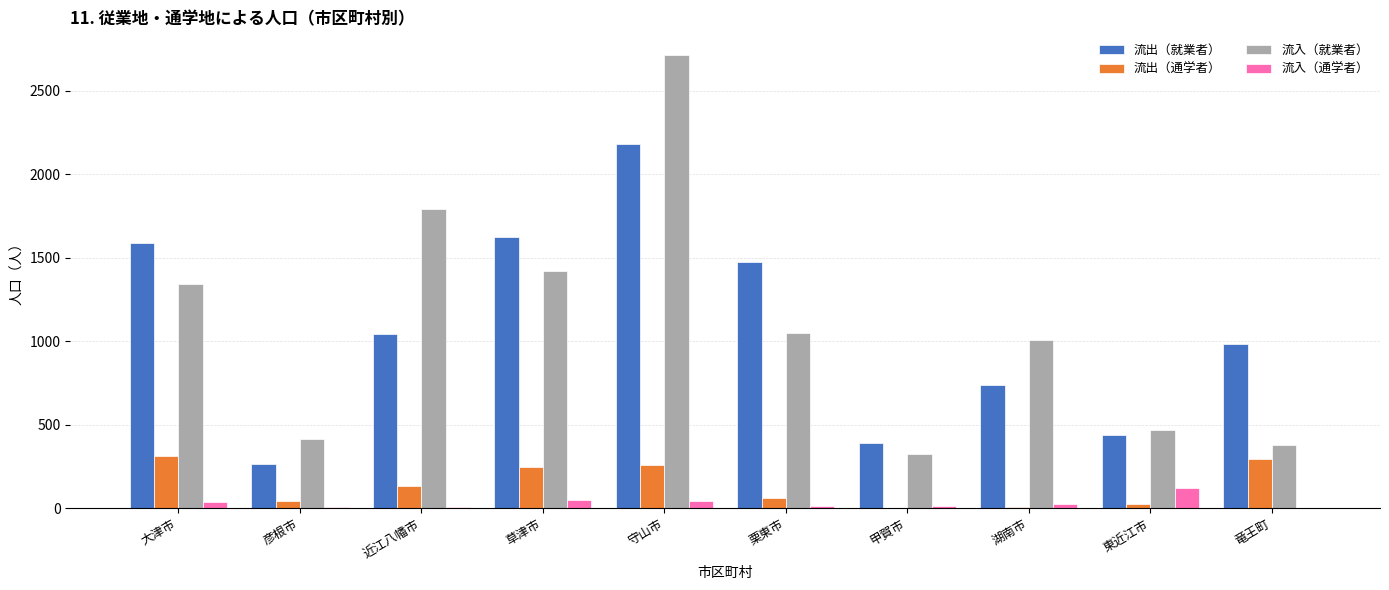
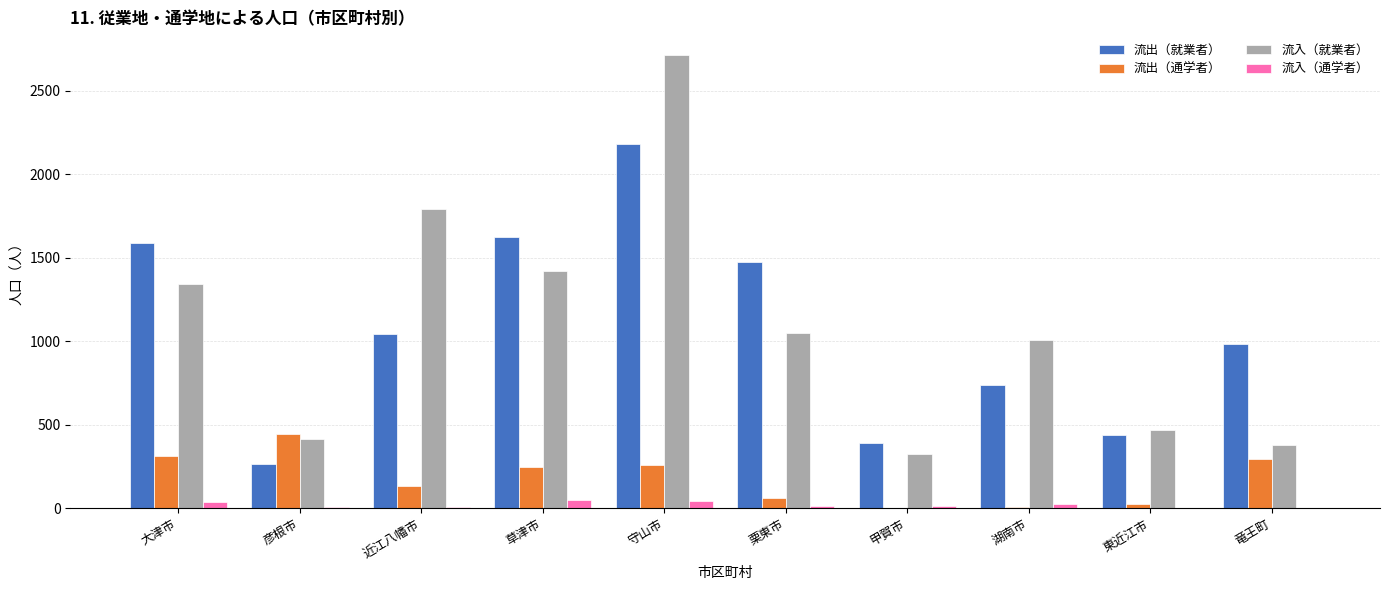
  {
    "流出（就業者）": {
      "大津市": 1590,
      "彦根市": 260,
      "近江八幡市": 1040,
      "草津市": 1620,
      "守山市": 2180,
      "栗東市": 1480,
      "甲賀市": 390,
      "湖南市": 740,
      "東近江市": 440,
      "竜王町": 990
    },
    "流出（通学者）": {
      "大津市": 310,
-     "彦根市": 40,
+     "彦根市": 450,
      "近江八幡市": 140,
      "草津市": 250,
      "守山市": 260,
      "栗東市": 60,
      "東近江市": 30,
      "竜王町": 290
    },
    "流入（就業者）": {
      "大津市": 1340,
      "彦根市": 420,
      "近江八幡市": 1790,
      "草津市": 1420,
      "守山市": 2710,
      "栗東市": 1050,
      "甲賀市": 330,
      "湖南市": 1010,
      "東近江市": 470,
      "竜王町": 380
    },
    "流入（通学者）": {
      "大津市": 40,
      "草津市": 50,
      "守山市": 40,
      "湖南市": 20,
-     "東近江市": 120,
+     "東近江市": 0,
      "竜王町": 0
    }
  }
